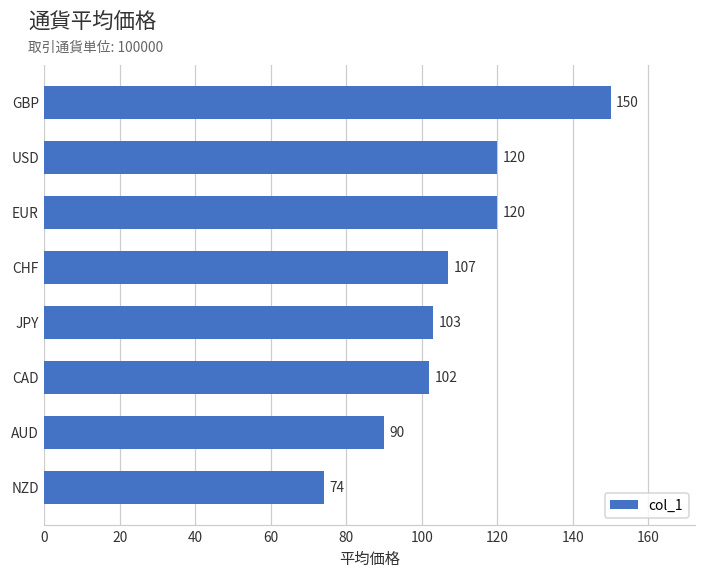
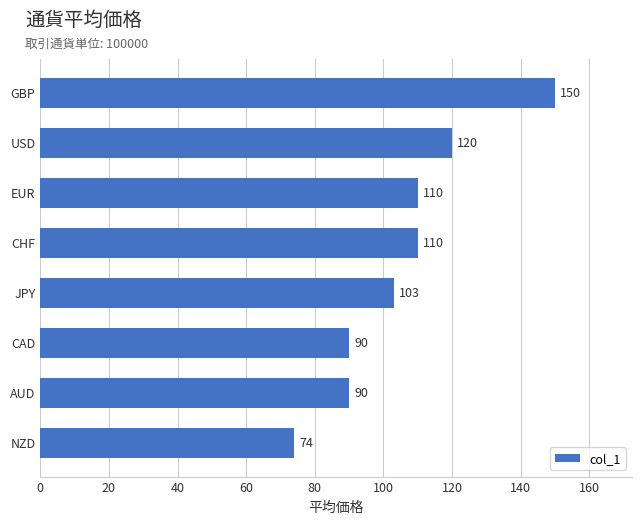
  {
    "GBP": 150,
    "USD": 120,
-   "EUR": 120,
-   "CHF": 107,
+   "EUR": 110,
+   "CHF": 110,
    "JPY": 103,
-   "CAD": 102,
+   "CAD": 90,
    "AUD": 90,
    "NZD": 74
  }
